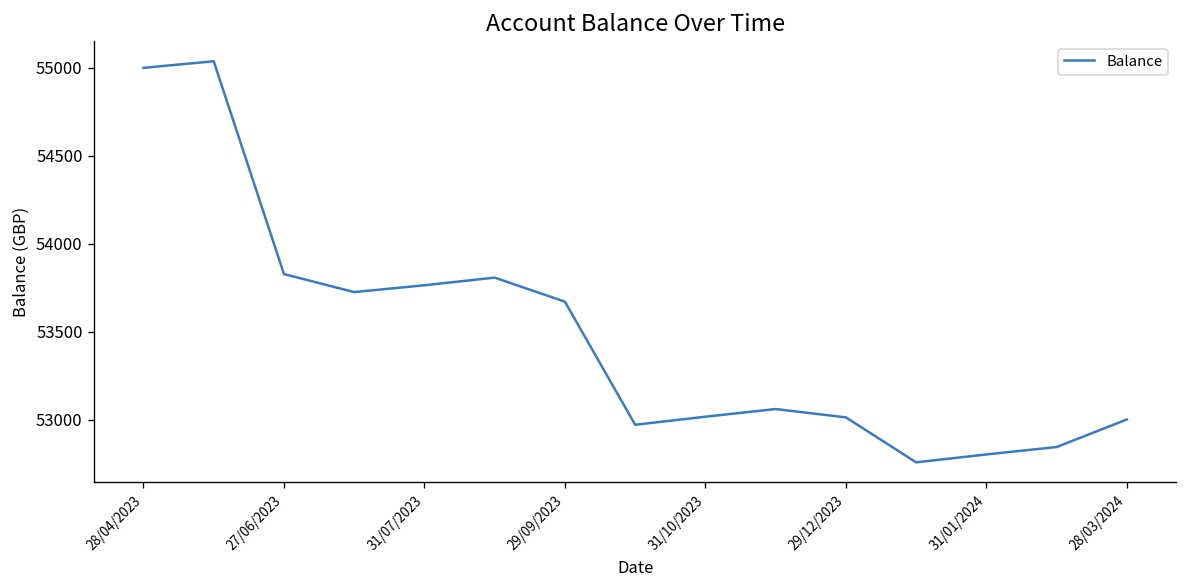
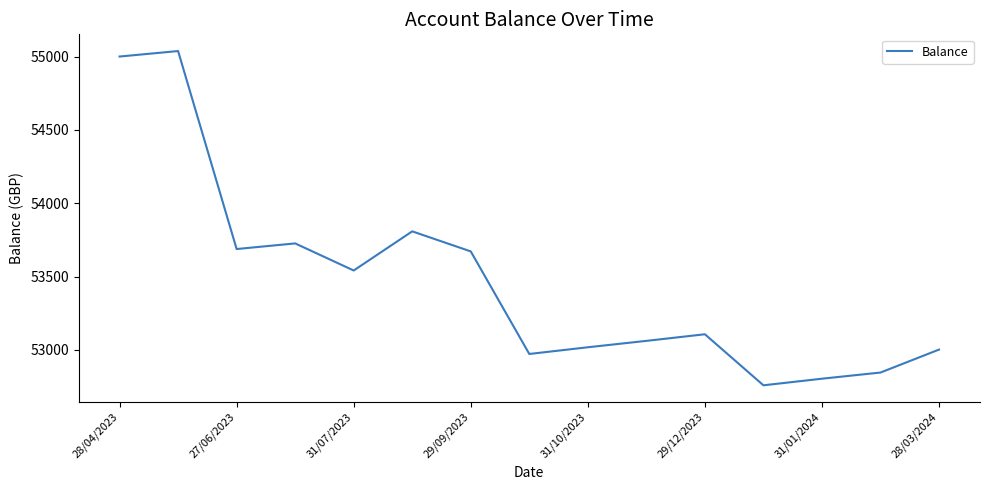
  {
    "28/04/2023": 55000,
-   "27/06/2023": 53830,
-   "31/07/2023": 53770,
+   "27/06/2023": 53690,
+   "31/07/2023": 53540,
    "29/09/2023": 53670,
    "31/10/2023": 53020,
-   "29/12/2023": 53010,
+   "29/12/2023": 53110,
    "31/01/2024": 52800,
    "28/03/2024": 53000
  }
